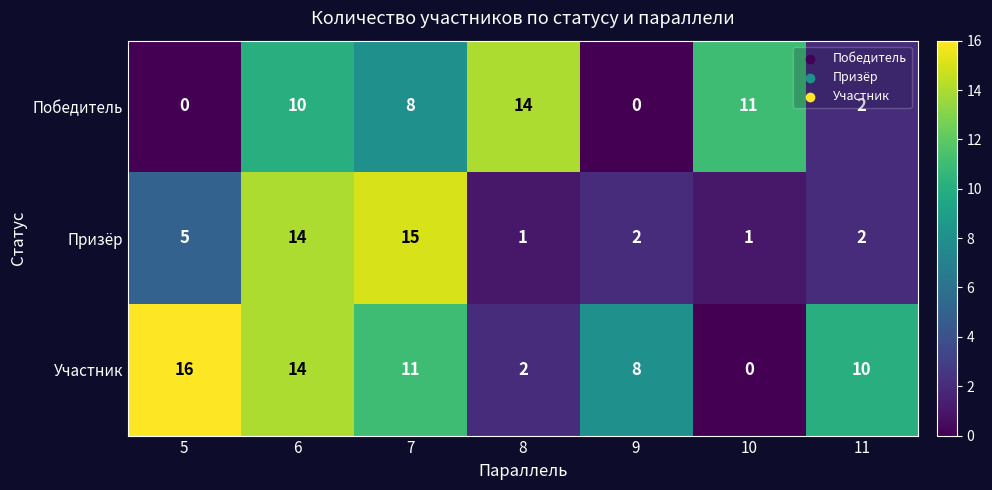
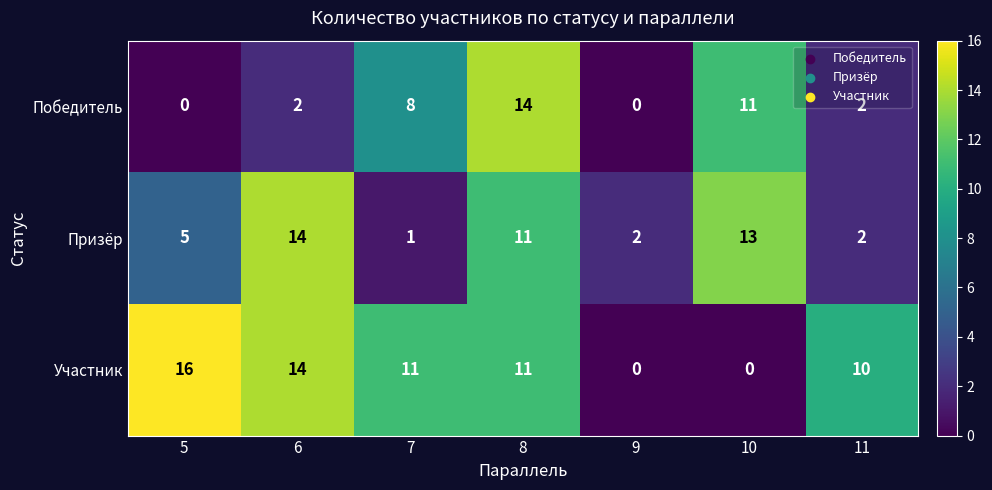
  {
    "Победитель": {
      "5": 0,
-     "6": 10,
+     "6": 2,
      "7": 8,
      "8": 14,
      "9": 0,
      "10": 11
    },
    "Призёр": {
      "5": 5,
      "6": 14,
-     "7": 15,
-     "8": 1,
+     "7": 1,
+     "8": 11,
      "9": 2,
-     "10": 1,
+     "10": 13,
      "11": 2
    },
    "Участник": {
      "5": 16,
      "6": 14,
      "7": 11,
-     "8": 2,
-     "9": 8,
+     "8": 11,
+     "9": 0,
      "10": 0,
      "11": 10
    }
  }
